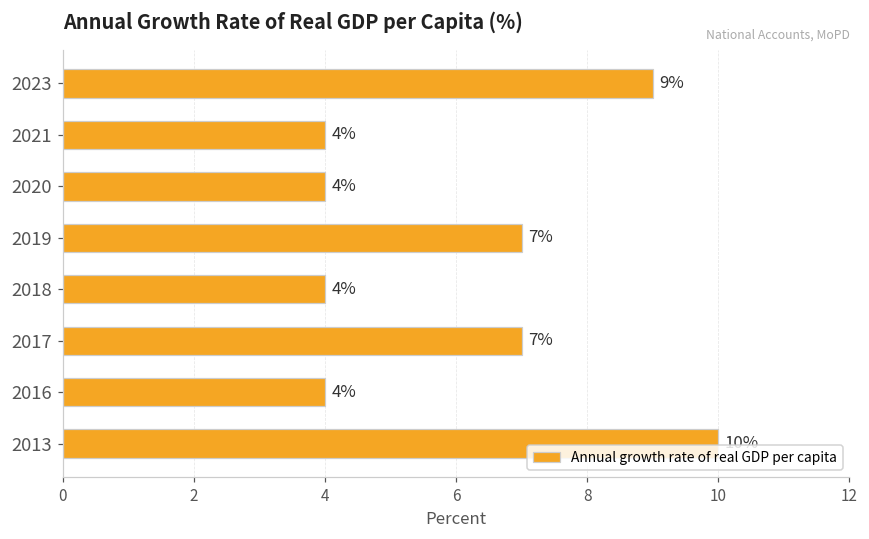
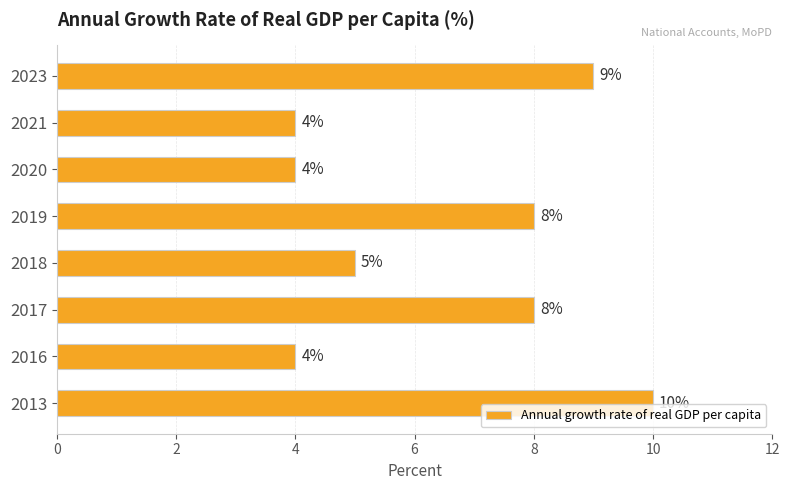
  {
    "2023": "9%",
    "2021": "4%",
    "2020": "4%",
-   "2019": "7%",
-   "2018": "4%",
-   "2017": "7%",
+   "2019": "8%",
+   "2018": "5%",
+   "2017": "8%",
    "2016": "4%"
  }
